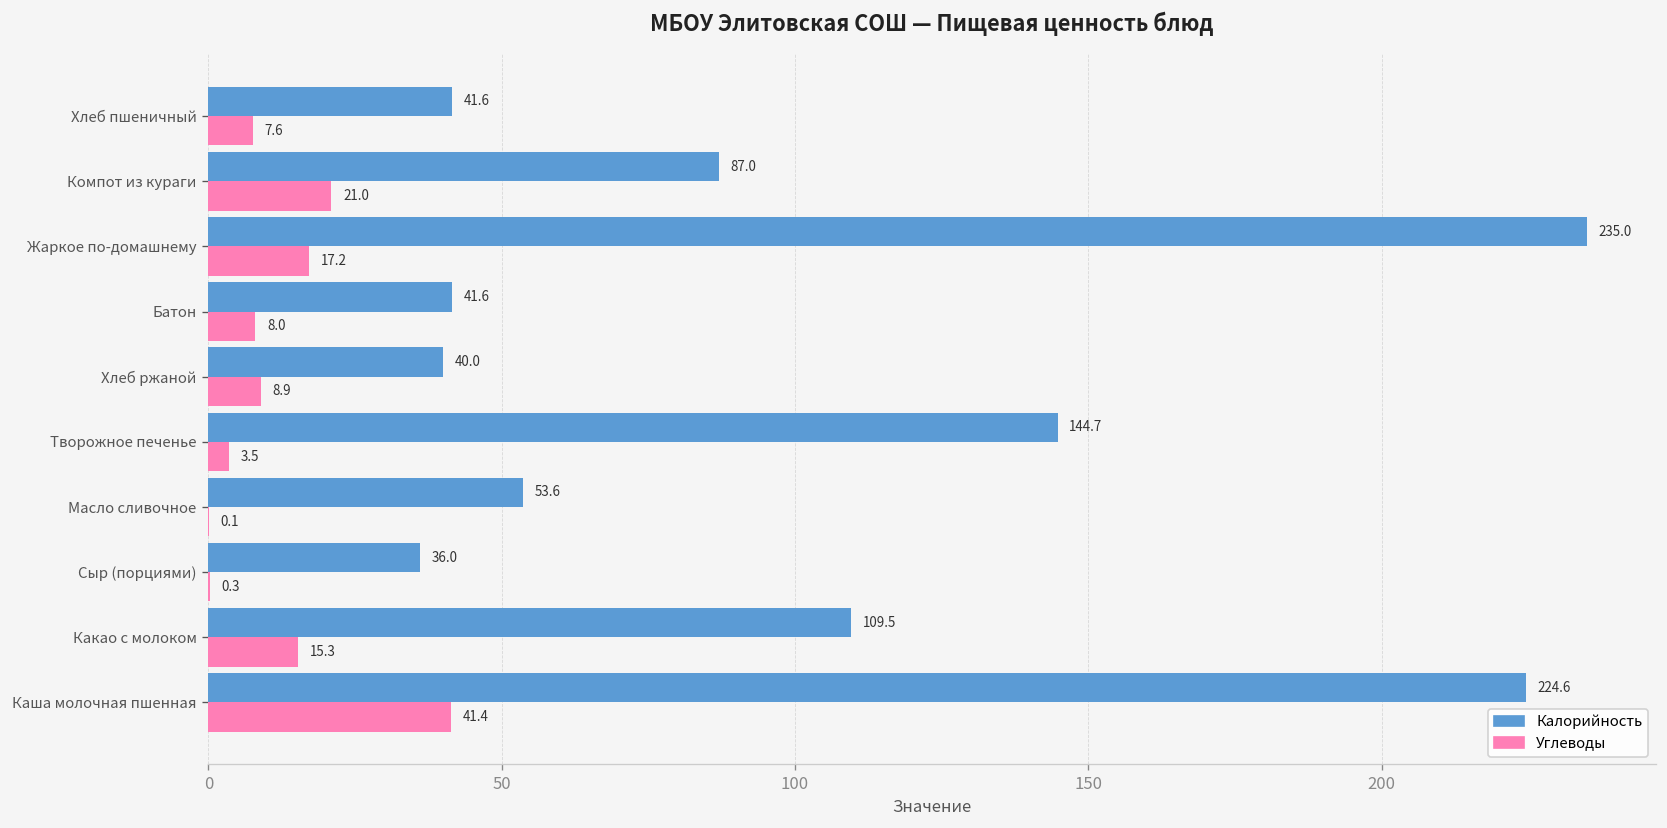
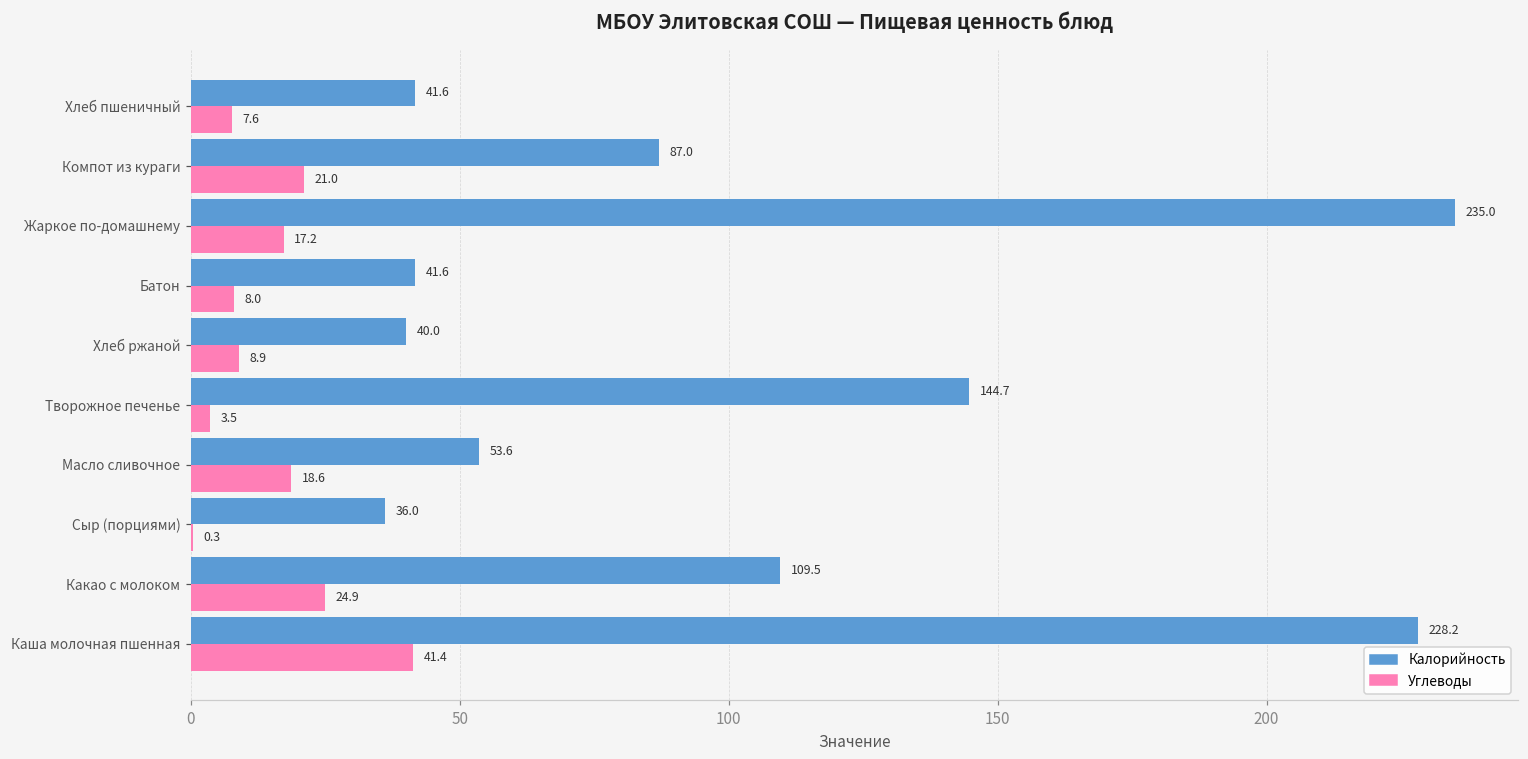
  {
    "Калорийность": {
      "Хлеб пшеничный": 41.6,
      "Компот из кураги": 87.0,
      "Жаркое по-домашнему": 235.0,
      "Батон": 41.6,
      "Хлеб ржаной": 40.0,
      "Творожное печенье": 144.7,
      "Масло сливочное": 53.6,
      "Сыр (порциями)": 36.0,
      "Какао с молоком": 109.5,
-     "Каша молочная пшенная": 224.6
+     "Каша молочная пшенная": 228.2
    },
    "Углеводы": {
      "Хлеб пшеничный": 7.6,
      "Компот из кураги": 21.0,
      "Жаркое по-домашнему": 17.2,
      "Батон": 8.0,
      "Хлеб ржаной": 8.9,
      "Творожное печенье": 3.5,
-     "Масло сливочное": 0.1,
+     "Масло сливочное": 18.6,
      "Сыр (порциями)": 0.3,
-     "Какао с молоком": 15.3,
+     "Какао с молоком": 24.9,
      "Каша молочная пшенная": 41.4
    }
  }
